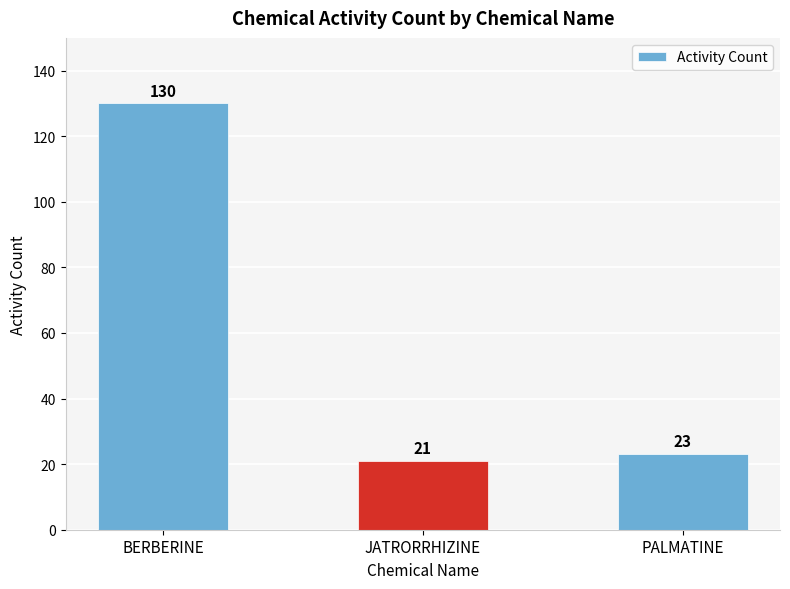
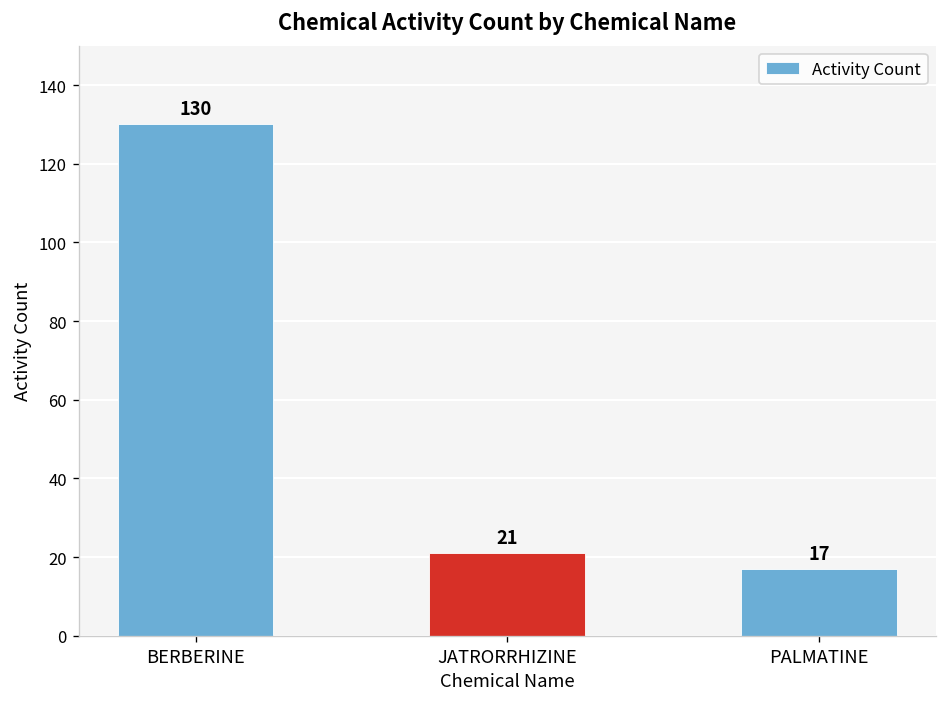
  {
    "BERBERINE": 130,
    "JATRORRHIZINE": 21,
-   "PALMATINE": 23
+   "PALMATINE": 17
  }
